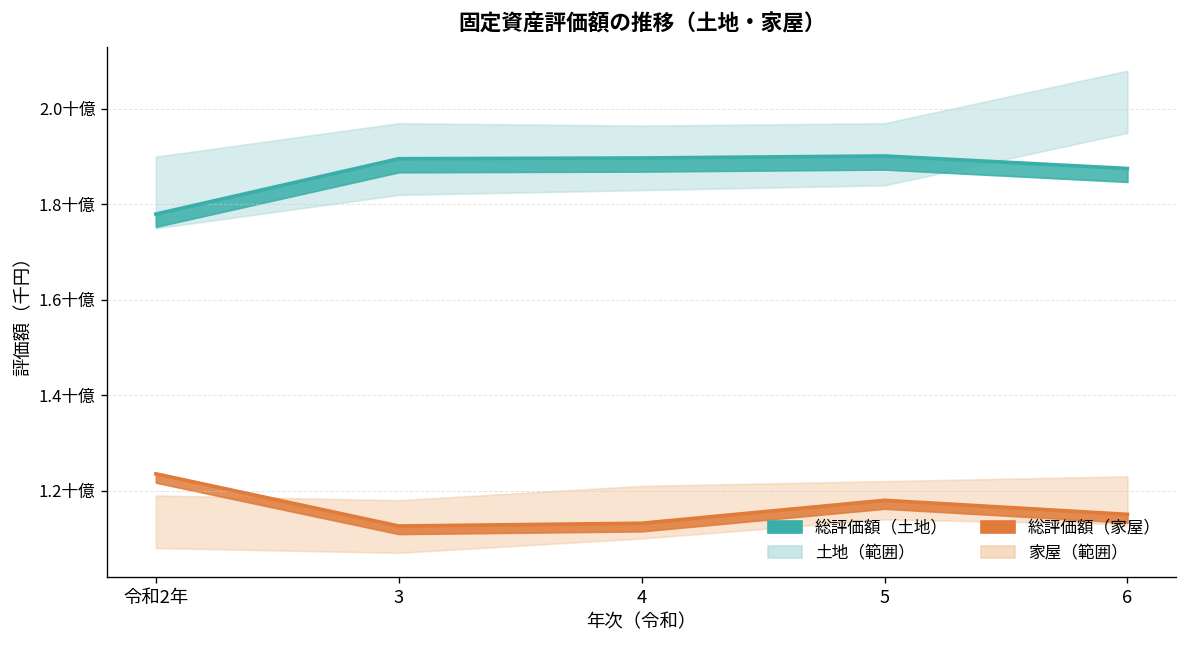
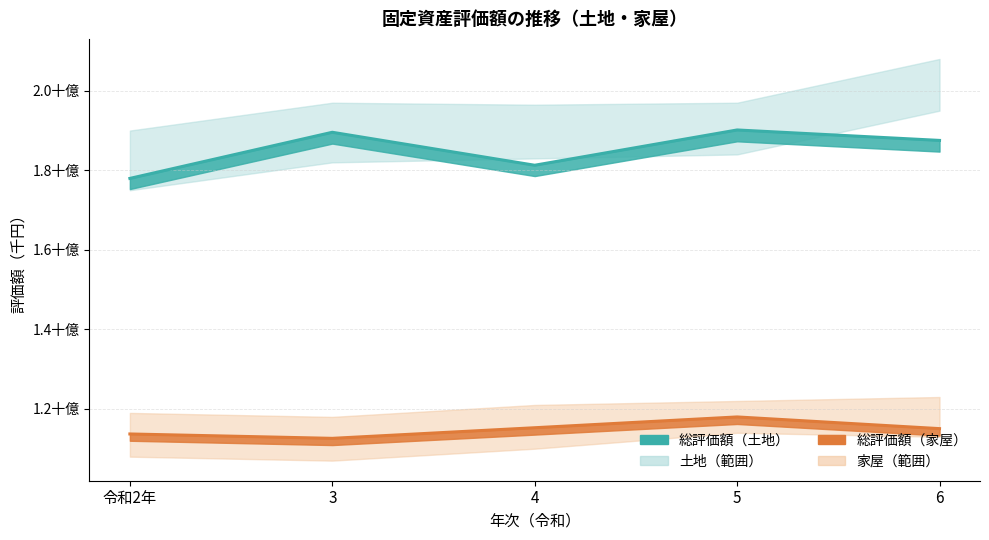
  {
    "総評価額（土地）": {
      "令和2年": "1.78十億",
      "3": "1.90十億",
-     "4": "1.90十億",
+     "4": "1.81十億",
      "5": "1.90十億",
      "6": "1.88十億"
    },
    "総評価額（家屋）": {
-     "令和2年": "1.24十億",
+     "令和2年": "1.14十億",
      "3": "1.13十億",
-     "4": "1.13十億",
+     "4": "1.15十億",
      "5": "1.18十億",
      "6": "1.15十億"
    }
  }
